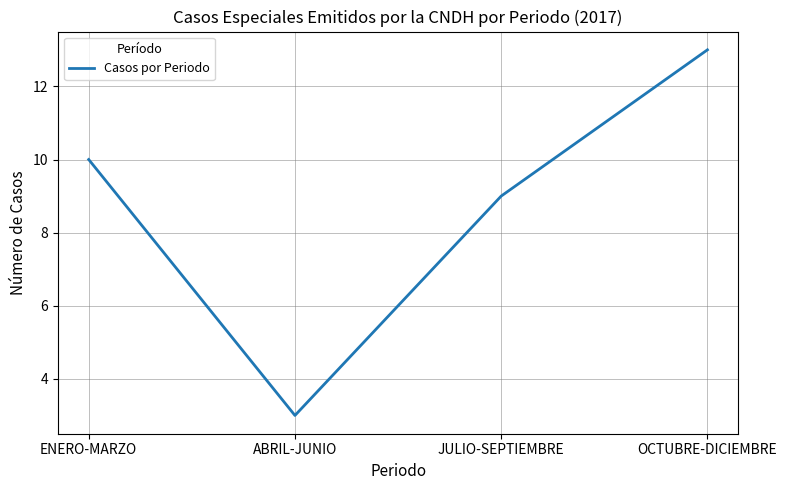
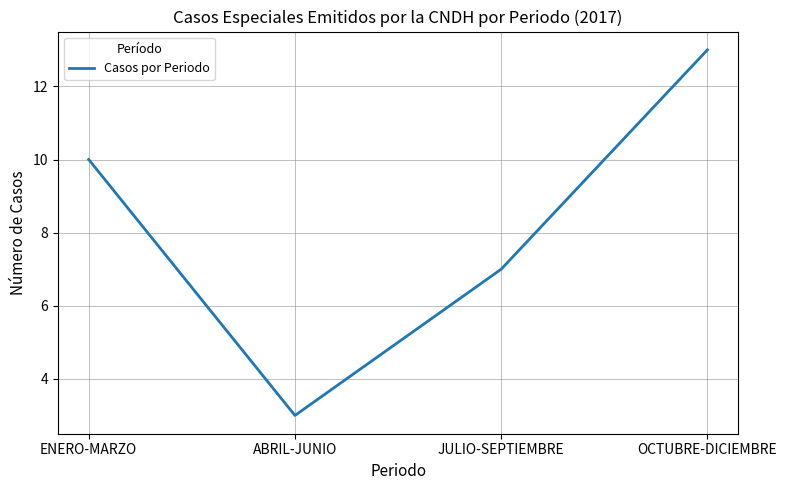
  {
    "ENERO-MARZO": 10,
    "ABRIL-JUNIO": 3,
-   "JULIO-SEPTIEMBRE": 9,
+   "JULIO-SEPTIEMBRE": 7,
    "OCTUBRE-DICIEMBRE": 13
  }
